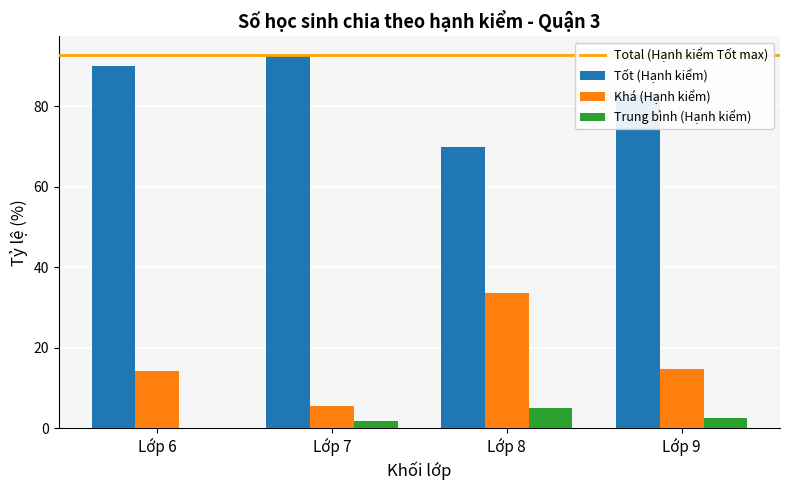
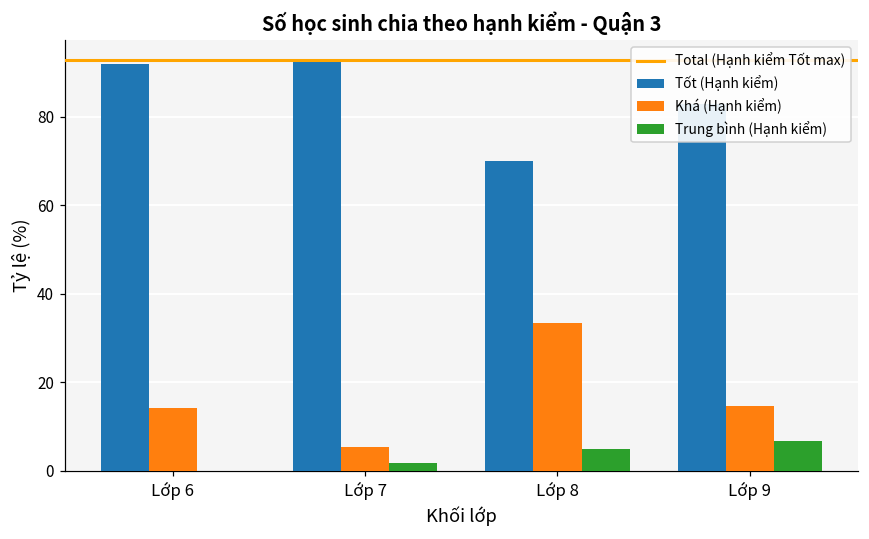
  {
    "Tốt (Hạnh kiểm)": {
-     "Lớp 6": 90,
+     "Lớp 6": 92,
      "Lớp 7": 93,
      "Lớp 8": 70
    },
    "Khá (Hạnh kiểm)": {
      "Lớp 6": 14,
      "Lớp 7": 5,
      "Lớp 8": 33,
      "Lớp 9": 15
    },
    "Trung bình (Hạnh kiểm)": {
      "Lớp 6": 0,
      "Lớp 7": 2,
      "Lớp 8": 5,
-     "Lớp 9": 2
+     "Lớp 9": 7
    }
  }
